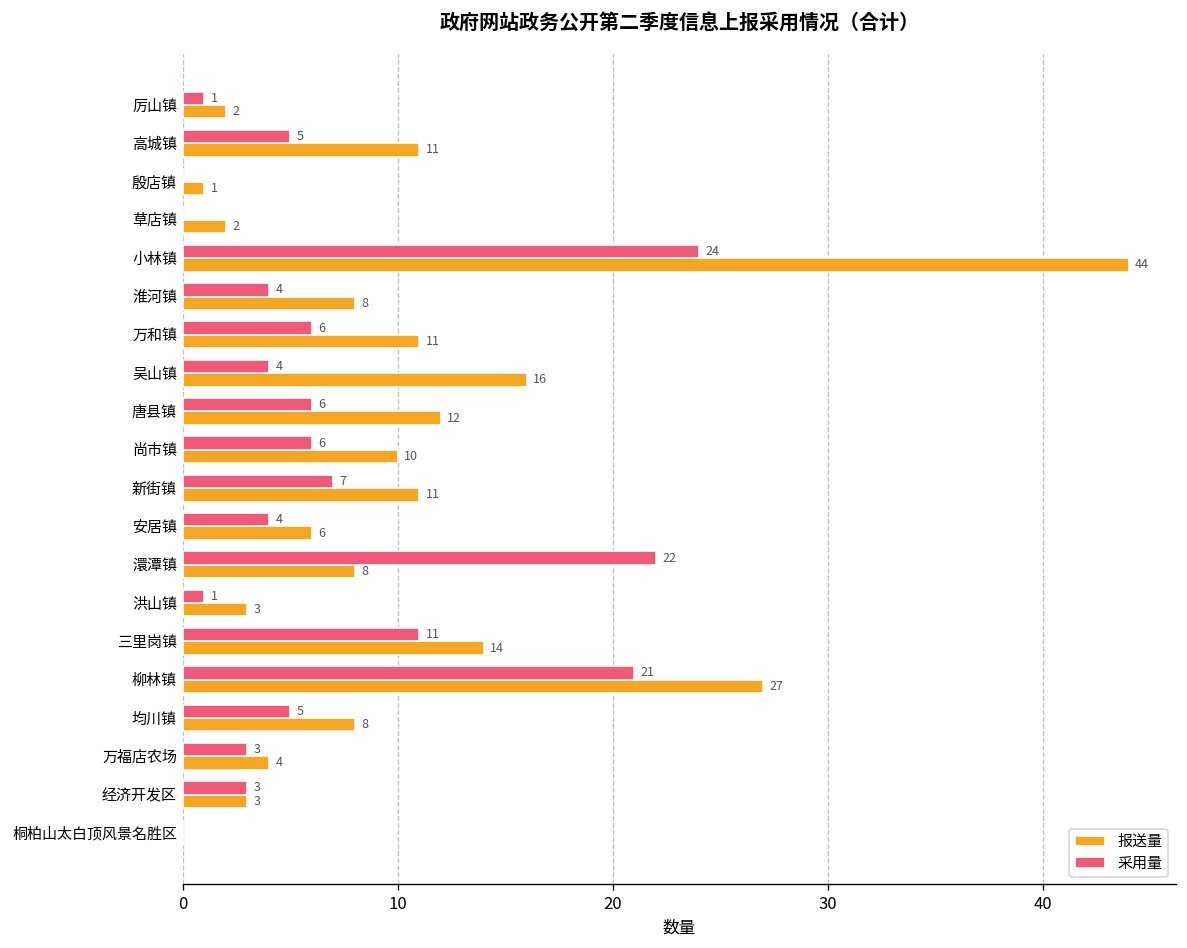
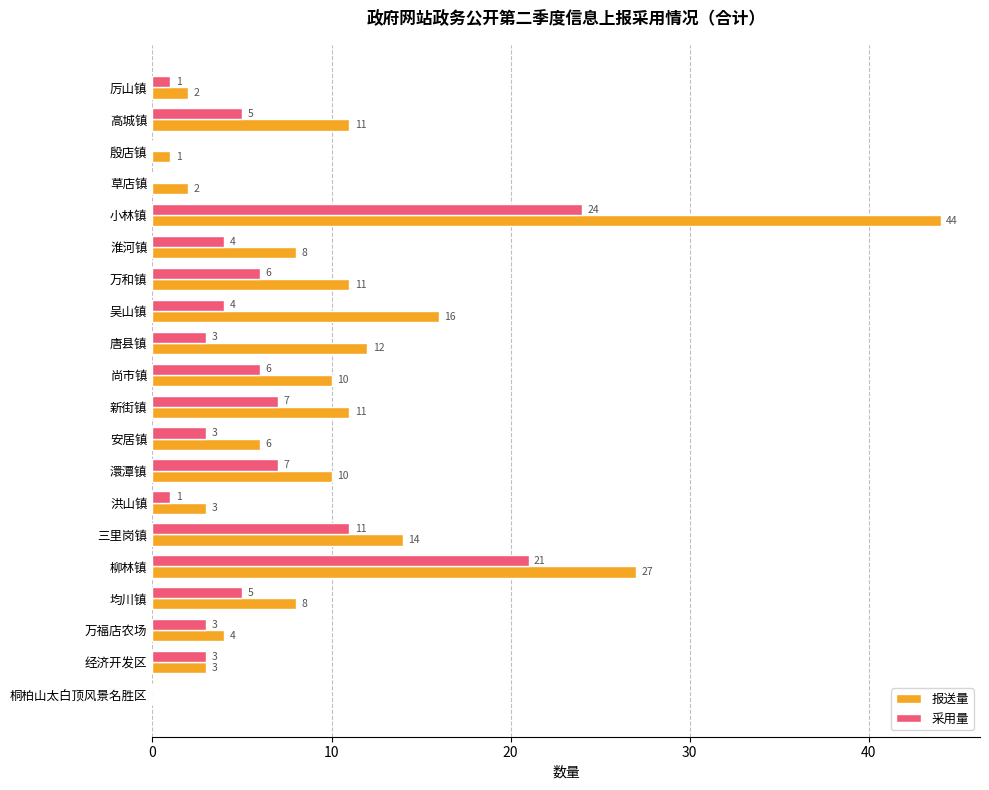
  {
    "报送量": {
      "厉山镇": 2,
      "高城镇": 11,
      "殷店镇": 1,
      "草店镇": 2,
      "小林镇": 44,
      "淮河镇": 8,
      "万和镇": 11,
      "吴山镇": 16,
      "唐县镇": 12,
      "尚市镇": 10,
      "新街镇": 11,
      "安居镇": 6,
-     "澴潭镇": 8,
+     "澴潭镇": 10,
      "洪山镇": 3,
      "三里岗镇": 14,
      "柳林镇": 27,
      "均川镇": 8,
      "万福店农场": 4,
      "经济开发区": 3
    },
    "采用量": {
      "厉山镇": 1,
      "高城镇": 5,
      "小林镇": 24,
      "淮河镇": 4,
      "万和镇": 6,
      "吴山镇": 4,
-     "唐县镇": 6,
+     "唐县镇": 3,
      "尚市镇": 6,
      "新街镇": 7,
-     "安居镇": 4,
-     "澴潭镇": 22,
+     "安居镇": 3,
+     "澴潭镇": 7,
      "洪山镇": 1,
      "三里岗镇": 11,
      "柳林镇": 21,
      "均川镇": 5,
      "万福店农场": 3,
      "经济开发区": 3
    }
  }
